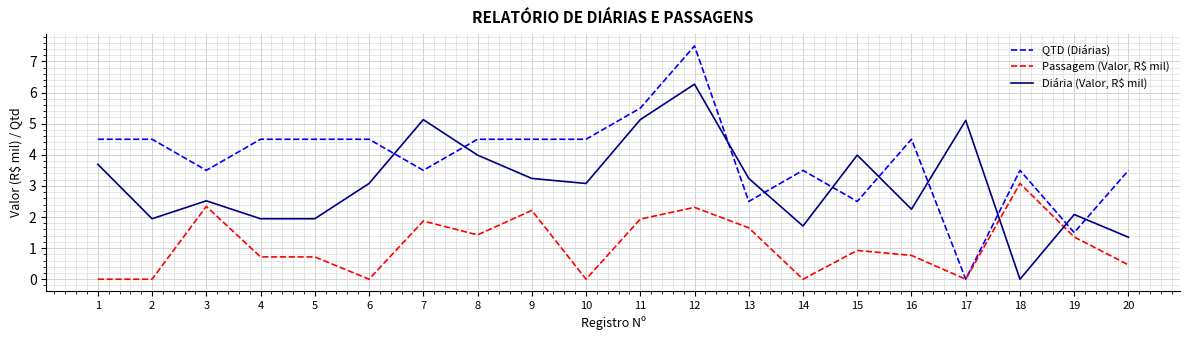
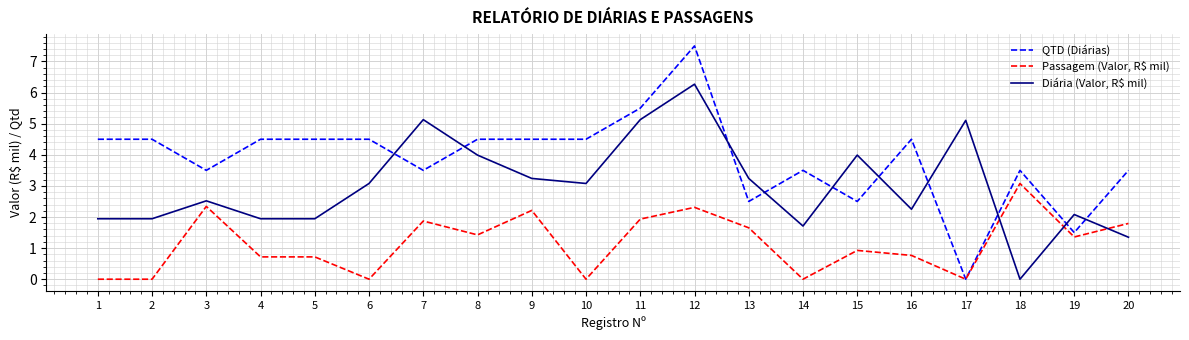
  {
    "QTD (Diárias)": {
      "1": 4.5,
      "2": 4.5,
      "3": 3.5,
      "4": 4.5,
      "5": 4.5,
      "6": 4.5,
      "7": 3.5,
      "8": 4.5,
      "9": 4.5,
      "10": 4.5,
      "11": 5.5,
      "12": 7.5,
      "13": 2.5,
      "14": 3.5,
      "15": 2.5,
      "16": 4.5,
      "18": 3.5,
      "19": 1.5,
      "20": 3.5
    },
    "Passagem (Valor, R$ mil)": {
      "1": 0.0,
      "2": 0.0,
      "3": 2.3,
      "4": 0.7,
      "5": 0.7,
      "6": 0.0,
      "7": 1.9,
      "8": 1.4,
      "9": 2.2,
      "10": 0.0,
      "11": 1.9,
      "12": 2.3,
      "13": 1.7,
      "14": 0.0,
      "15": 0.9,
      "16": 0.8,
      "18": 3.1,
      "19": 1.4,
-     "20": 0.5
+     "20": 1.8
    },
    "Diária (Valor, R$ mil)": {
-     "1": 3.7,
+     "1": 1.9,
      "2": 1.9,
      "3": 2.5,
      "4": 1.9,
      "5": 1.9,
      "6": 3.1,
      "7": 5.1,
      "8": 4.0,
      "9": 3.2,
      "10": 3.1,
      "11": 5.1,
      "12": 6.3,
      "13": 3.2,
      "14": 1.7,
      "15": 4.0,
      "16": 2.3,
      "17": 5.1,
      "18": 0.0,
      "19": 2.1,
      "20": 1.4
    }
  }
